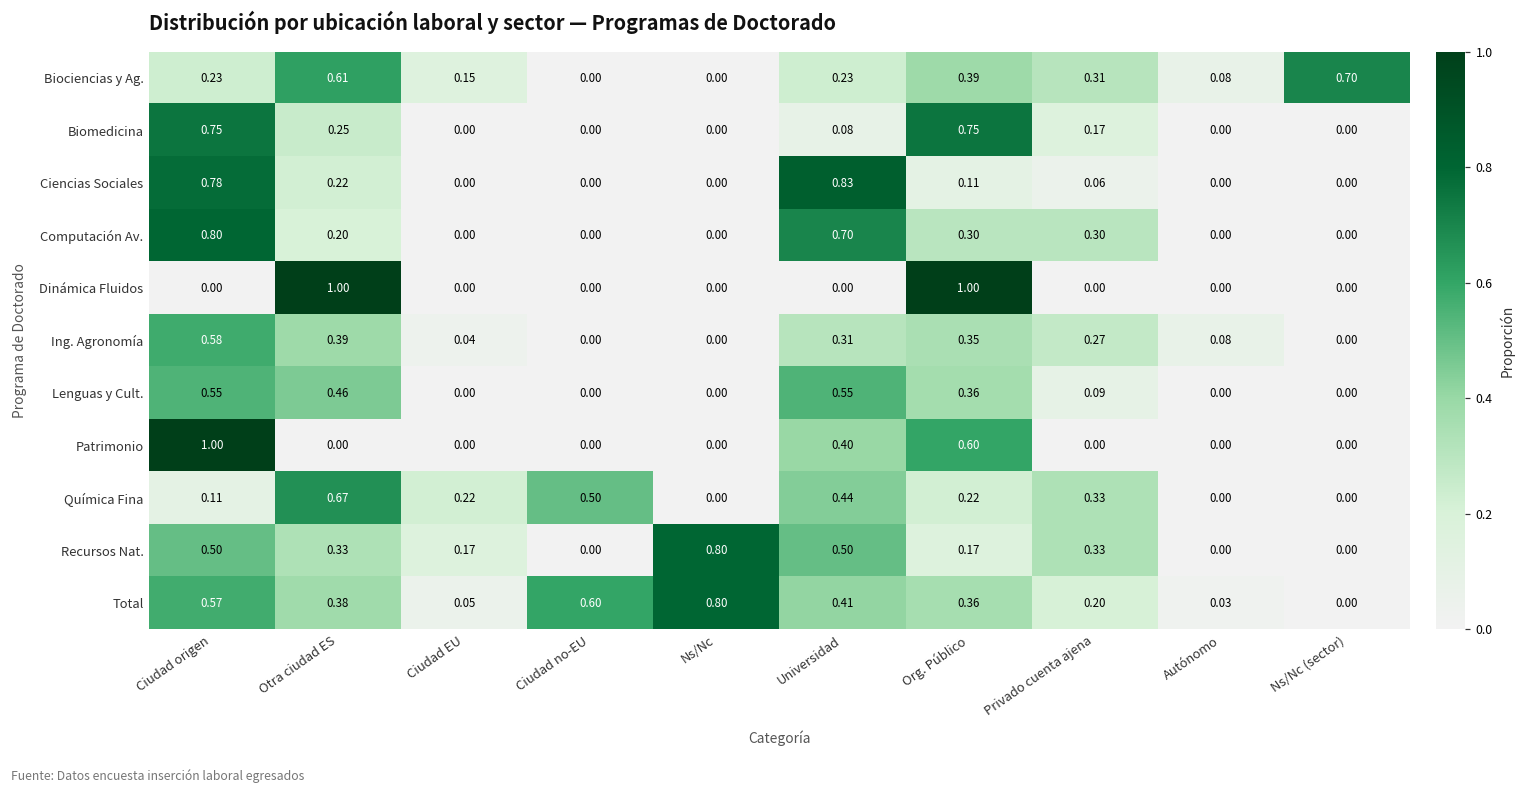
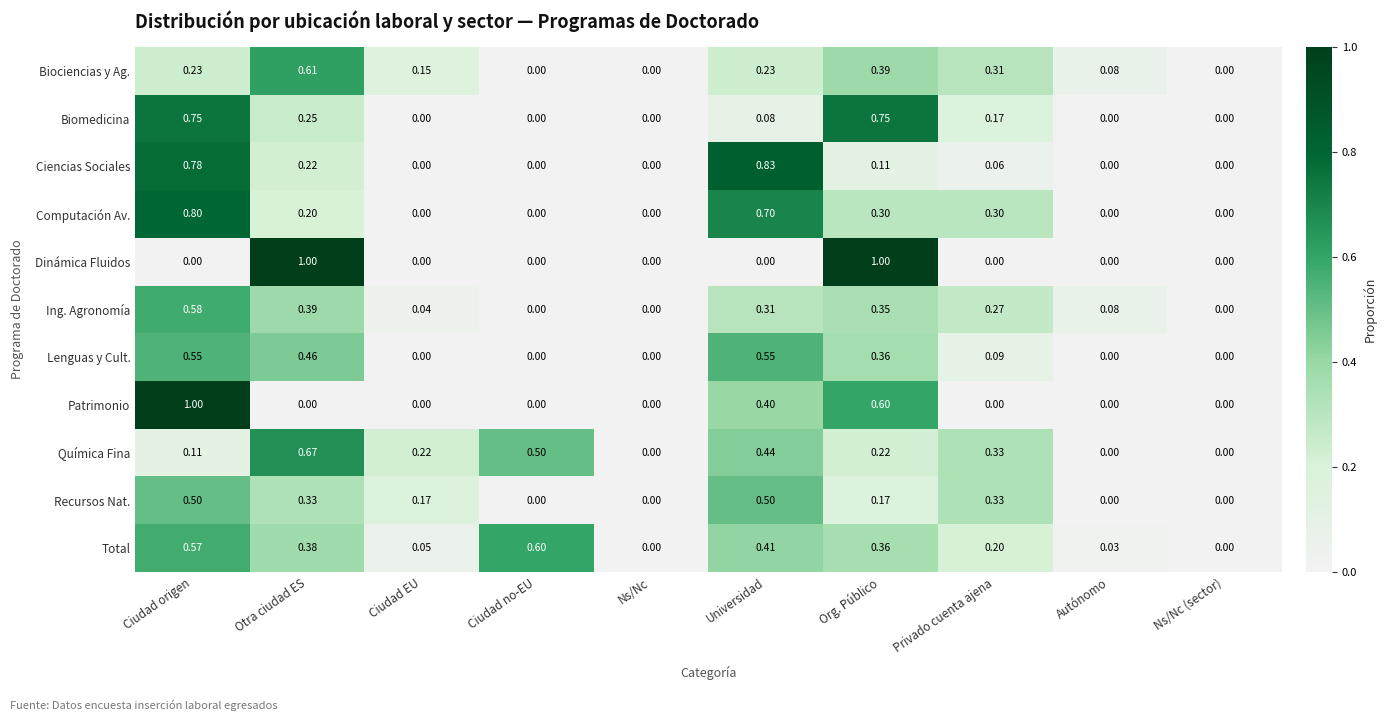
  {
    "Biociencias y Ag.": {
      "Ciudad origen": 0.23,
      "Otra ciudad ES": 0.61,
      "Ciudad EU": 0.15,
      "Ciudad no-EU": 0.00,
      "Ns/Nc": 0.00,
      "Universidad": 0.23,
      "Org. Público": 0.39,
      "Privado cuenta ajena": 0.31,
      "Autónomo": 0.08,
-     "Ns/Nc (sector)": 0.70
+     "Ns/Nc (sector)": 0.00
    },
    "Biomedicina": {
      "Ciudad origen": 0.75,
      "Otra ciudad ES": 0.25,
      "Ciudad EU": 0.00,
      "Ciudad no-EU": 0.00,
      "Ns/Nc": 0.00,
      "Universidad": 0.08,
      "Org. Público": 0.75,
      "Privado cuenta ajena": 0.17,
      "Autónomo": 0.00,
      "Ns/Nc (sector)": 0.00
    },
    "Ciencias Sociales": {
      "Ciudad origen": 0.78,
      "Otra ciudad ES": 0.22,
      "Ciudad EU": 0.00,
      "Ciudad no-EU": 0.00,
      "Ns/Nc": 0.00,
      "Universidad": 0.83,
      "Org. Público": 0.11,
      "Privado cuenta ajena": 0.06,
      "Autónomo": 0.00,
      "Ns/Nc (sector)": 0.00
    },
    "Computación Av.": {
      "Ciudad origen": 0.80,
      "Otra ciudad ES": 0.20,
      "Ciudad EU": 0.00,
      "Ciudad no-EU": 0.00,
      "Ns/Nc": 0.00,
      "Universidad": 0.70,
      "Org. Público": 0.30,
      "Privado cuenta ajena": 0.30,
      "Autónomo": 0.00,
      "Ns/Nc (sector)": 0.00
    },
    "Dinámica Fluidos": {
      "Ciudad origen": 0.00,
      "Otra ciudad ES": 1.00,
      "Ciudad EU": 0.00,
      "Ciudad no-EU": 0.00,
      "Ns/Nc": 0.00,
      "Universidad": 0.00,
      "Org. Público": 1.00,
      "Privado cuenta ajena": 0.00,
      "Autónomo": 0.00,
      "Ns/Nc (sector)": 0.00
    },
    "Ing. Agronomía": {
      "Ciudad origen": 0.58,
      "Otra ciudad ES": 0.39,
      "Ciudad EU": 0.04,
      "Ciudad no-EU": 0.00,
      "Ns/Nc": 0.00,
      "Universidad": 0.31,
      "Org. Público": 0.35,
      "Privado cuenta ajena": 0.27,
      "Autónomo": 0.08,
      "Ns/Nc (sector)": 0.00
    },
    "Lenguas y Cult.": {
      "Ciudad origen": 0.55,
      "Otra ciudad ES": 0.46,
      "Ciudad EU": 0.00,
      "Ciudad no-EU": 0.00,
      "Ns/Nc": 0.00,
      "Universidad": 0.55,
      "Org. Público": 0.36,
      "Privado cuenta ajena": 0.09,
      "Autónomo": 0.00,
      "Ns/Nc (sector)": 0.00
    },
    "Patrimonio": {
      "Ciudad origen": 1.00,
      "Otra ciudad ES": 0.00,
      "Ciudad EU": 0.00,
      "Ciudad no-EU": 0.00,
      "Ns/Nc": 0.00,
      "Universidad": 0.40,
      "Org. Público": 0.60,
      "Privado cuenta ajena": 0.00,
      "Autónomo": 0.00,
      "Ns/Nc (sector)": 0.00
    },
    "Química Fina": {
      "Ciudad origen": 0.11,
      "Otra ciudad ES": 0.67,
      "Ciudad EU": 0.22,
      "Ciudad no-EU": 0.50,
      "Ns/Nc": 0.00,
      "Universidad": 0.44,
      "Org. Público": 0.22,
      "Privado cuenta ajena": 0.33,
      "Autónomo": 0.00,
      "Ns/Nc (sector)": 0.00
    },
    "Recursos Nat.": {
      "Ciudad origen": 0.50,
      "Otra ciudad ES": 0.33,
      "Ciudad EU": 0.17,
      "Ciudad no-EU": 0.00,
-     "Ns/Nc": 0.80,
+     "Ns/Nc": 0.00,
      "Universidad": 0.50,
      "Org. Público": 0.17,
      "Privado cuenta ajena": 0.33,
      "Autónomo": 0.00,
      "Ns/Nc (sector)": 0.00
    },
    "Total": {
      "Ciudad origen": 0.57,
      "Otra ciudad ES": 0.38,
      "Ciudad EU": 0.05,
      "Ciudad no-EU": 0.60,
-     "Ns/Nc": 0.80,
+     "Ns/Nc": 0.00,
      "Universidad": 0.41,
      "Org. Público": 0.36,
      "Privado cuenta ajena": 0.20,
      "Autónomo": 0.03,
      "Ns/Nc (sector)": 0.00
    }
  }
